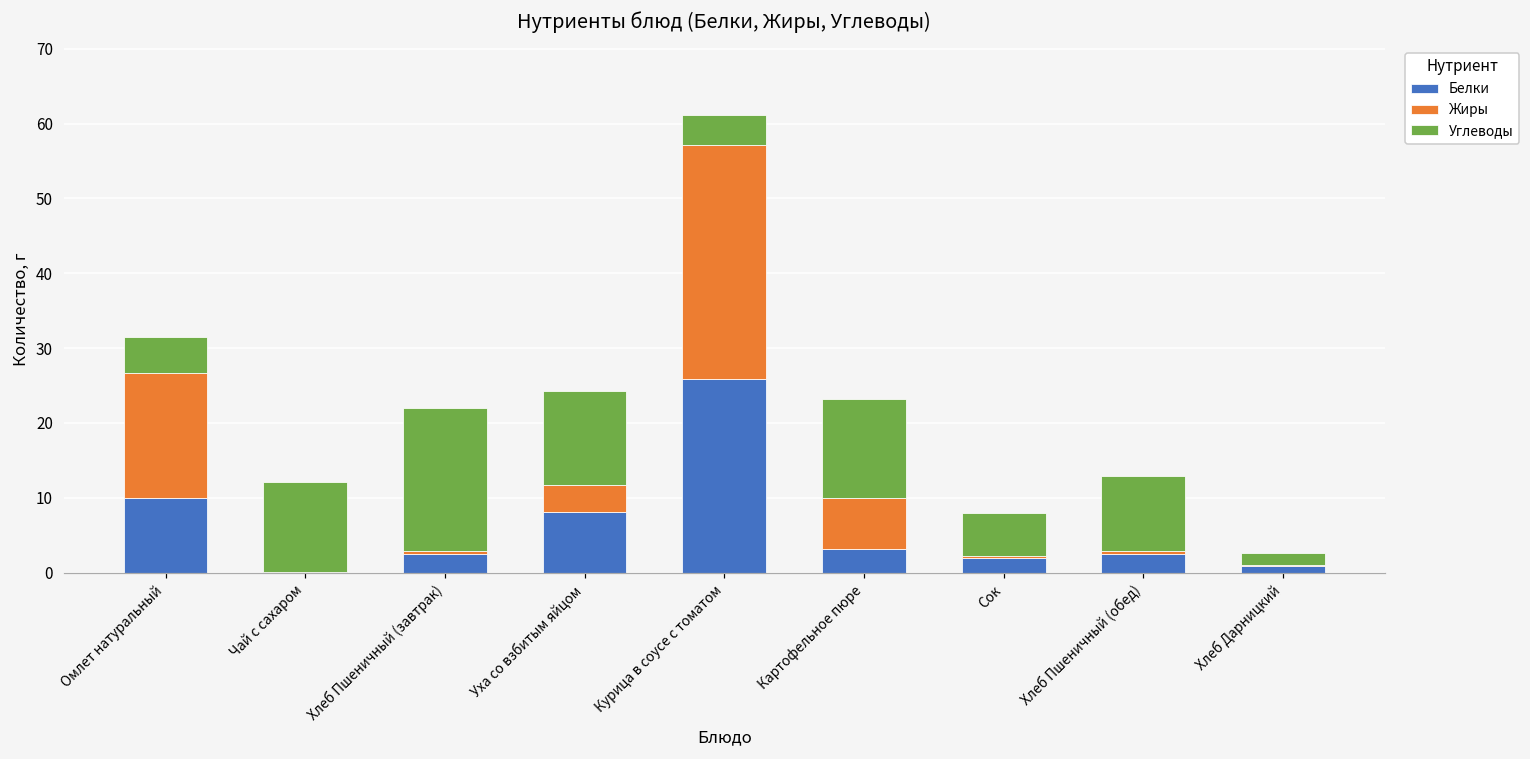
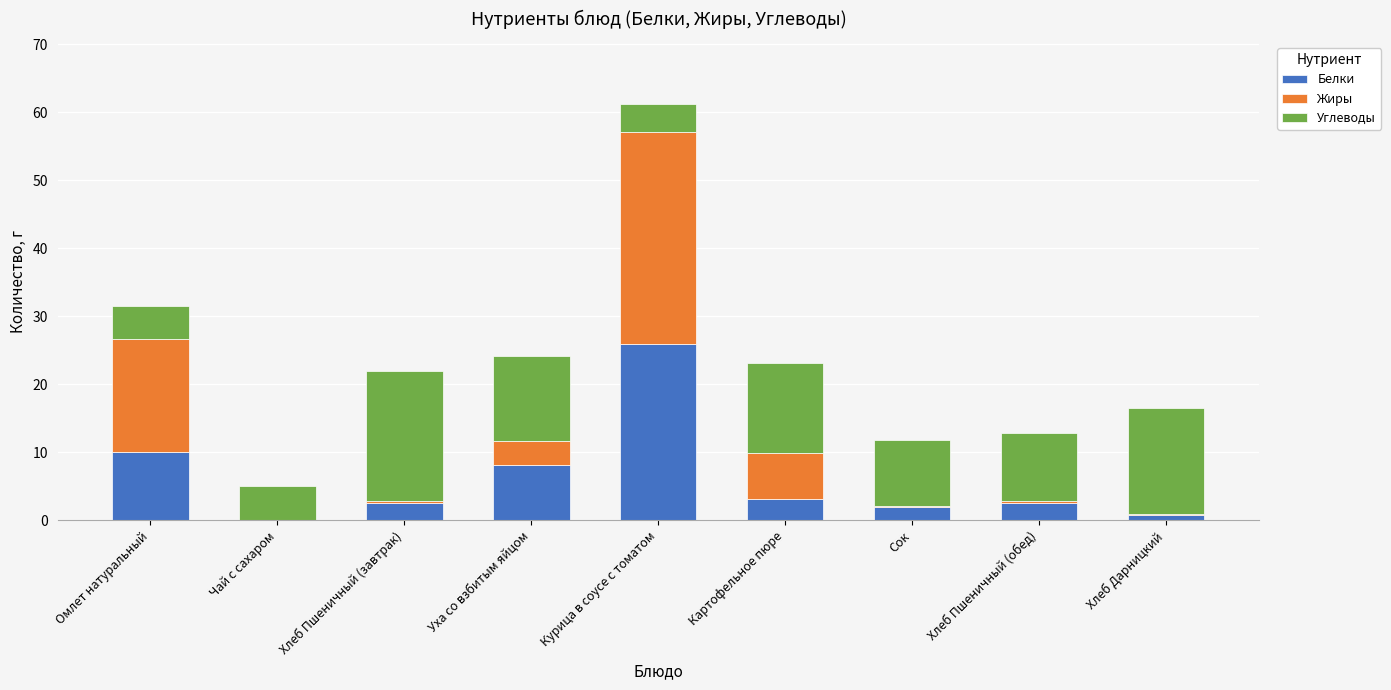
  {
    "Белки": {
      "Омлет натуральный": 10,
      "Хлеб Пшеничный (завтрак)": 3,
      "Уха со взбитым яйцом": 8,
      "Курица в соусе с томатом": 26,
      "Картофельное пюре": 3,
      "Сок": 2,
      "Хлеб Пшеничный (обед)": 3,
      "Хлеб Дарницкий": 1
    },
    "Жиры": {
      "Омлет натуральный": 17,
      "Чай с сахаром": 0,
      "Уха со взбитым яйцом": 4,
      "Курица в соусе с томатом": 31,
      "Картофельное пюре": 7
    },
    "Углеводы": {
      "Омлет натуральный": 5,
-     "Чай с сахаром": 12,
+     "Чай с сахаром": 5,
      "Хлеб Пшеничный (завтрак)": 19,
      "Уха со взбитым яйцом": 13,
      "Курица в соусе с томатом": 4,
      "Картофельное пюре": 13,
-     "Сок": 6,
+     "Сок": 10,
      "Хлеб Пшеничный (обед)": 10,
-     "Хлеб Дарницкий": 2
+     "Хлеб Дарницкий": 16
    }
  }
